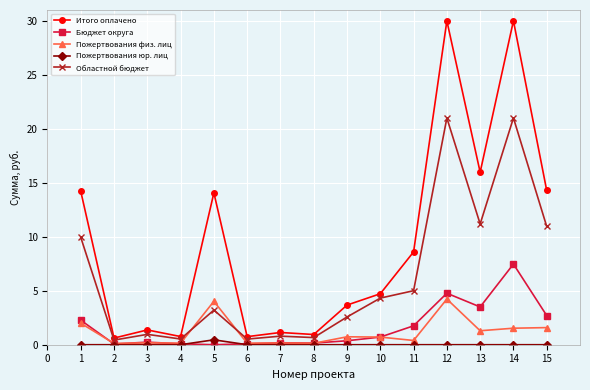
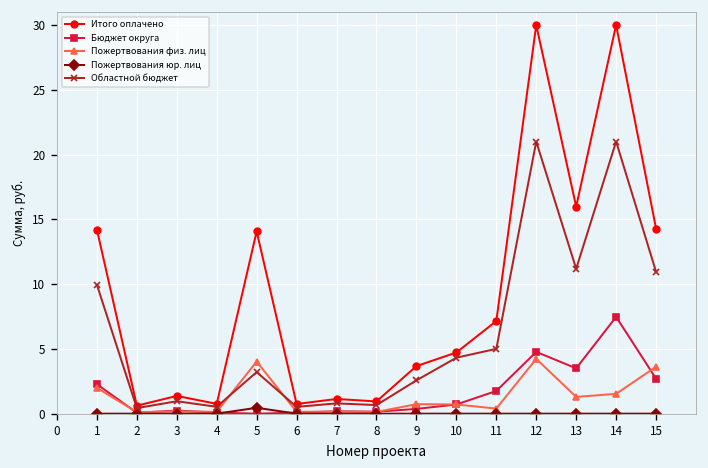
  {
    "Итого оплачено": {
      "1": 14.2,
      "3": 1.4,
      "5": 14.1,
      "7": 1.1,
      "8": 0.9,
      "9": 3.7,
      "10": 4.7,
-     "11": 8.6,
+     "11": 7.1,
      "12": 30.0,
      "13": 16.0,
      "14": 30.0,
      "15": 14.3
    },
    "Пожертвования физ. лиц": {
      "1": 2.0,
      "5": 4.0,
      "9": 0.7,
      "11": 0.4,
      "12": 4.2,
      "13": 1.3,
      "14": 1.5,
-     "15": 1.6
+     "15": 3.6
    },
    "Пожертвования юр. лиц": {
      "1": 0.0,
      "5": 0.5,
      "9": 0.0,
      "10": 0.0,
      "11": 0.0,
      "12": 0.0,
      "13": 0.0,
      "14": 0.0,
      "15": 0.0
    }
  }
